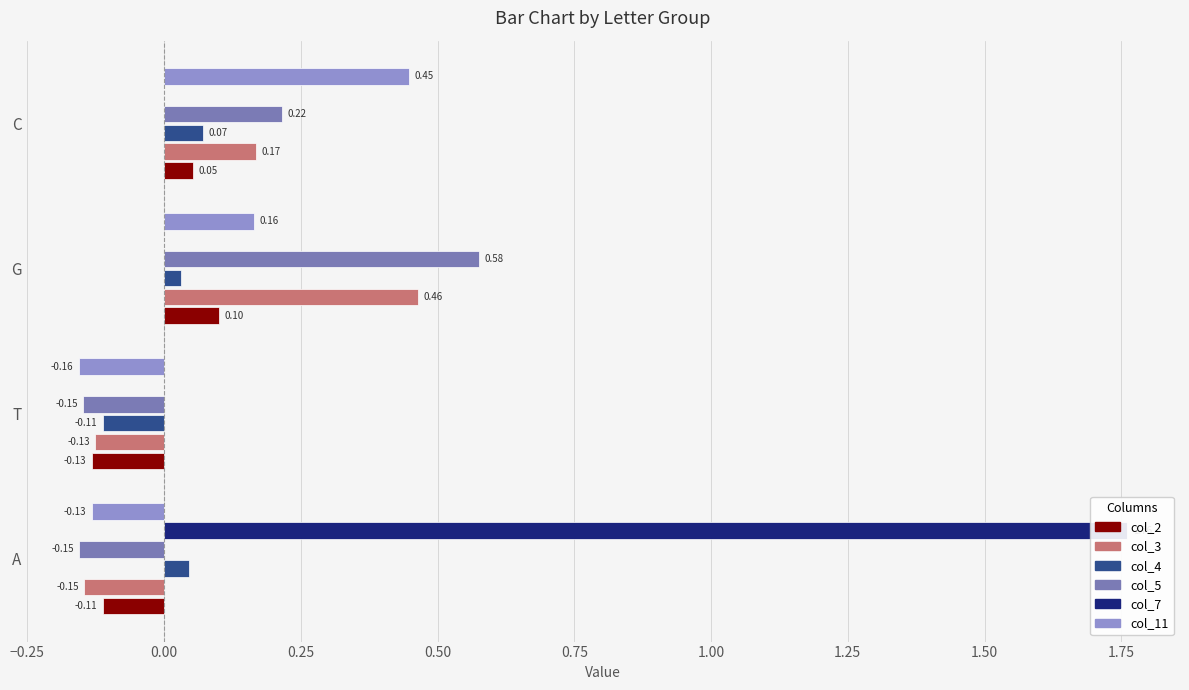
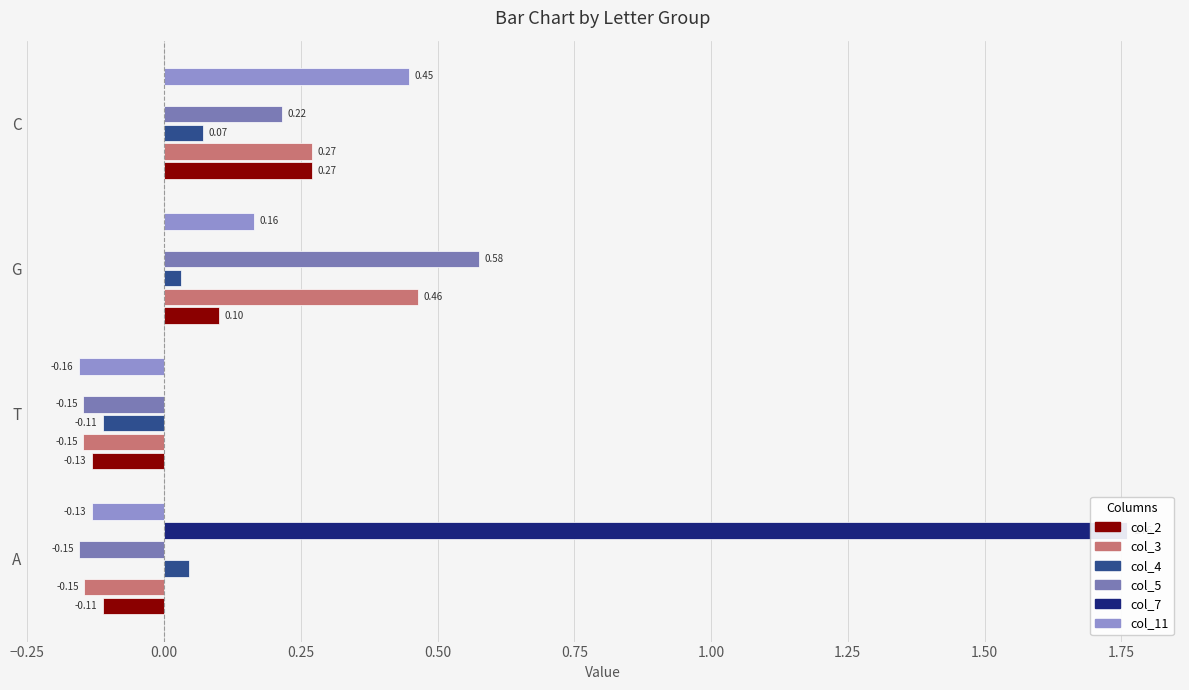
  {
    "col_2": {
-     "C": 0.05,
+     "C": 0.27,
      "G": 0.10,
      "T": -0.13,
      "A": -0.11
    },
    "col_3": {
-     "C": 0.17,
+     "C": 0.27,
      "G": 0.46,
-     "T": -0.13,
+     "T": -0.15,
      "A": -0.15
    }
  }
